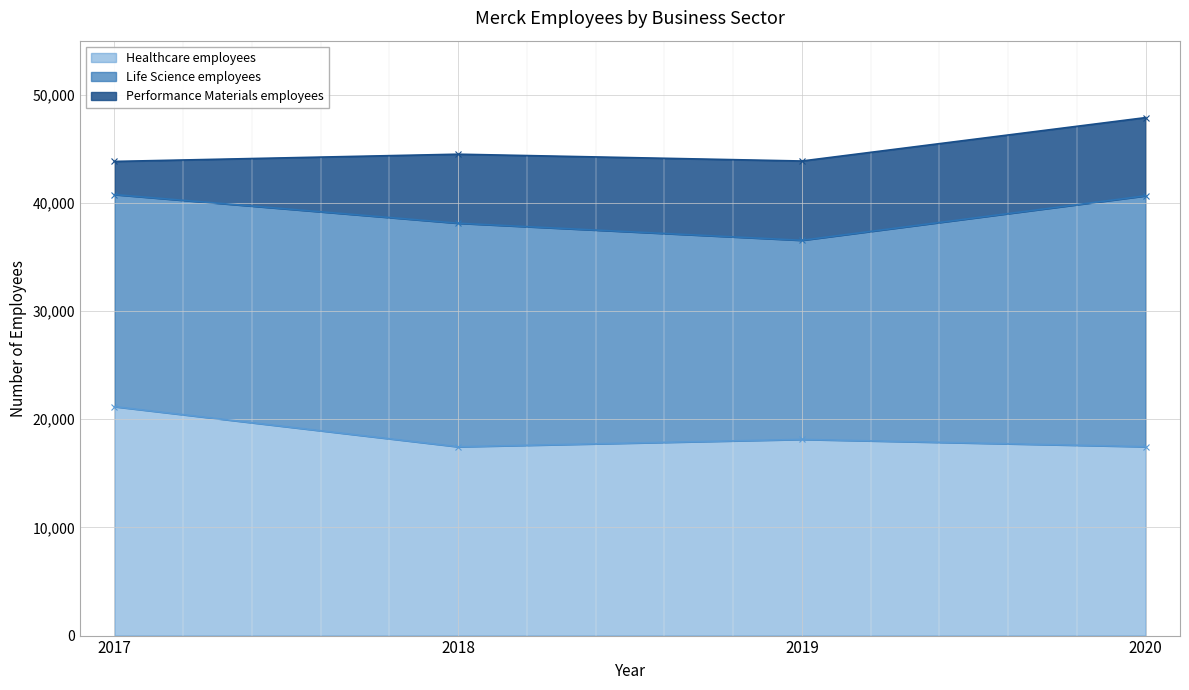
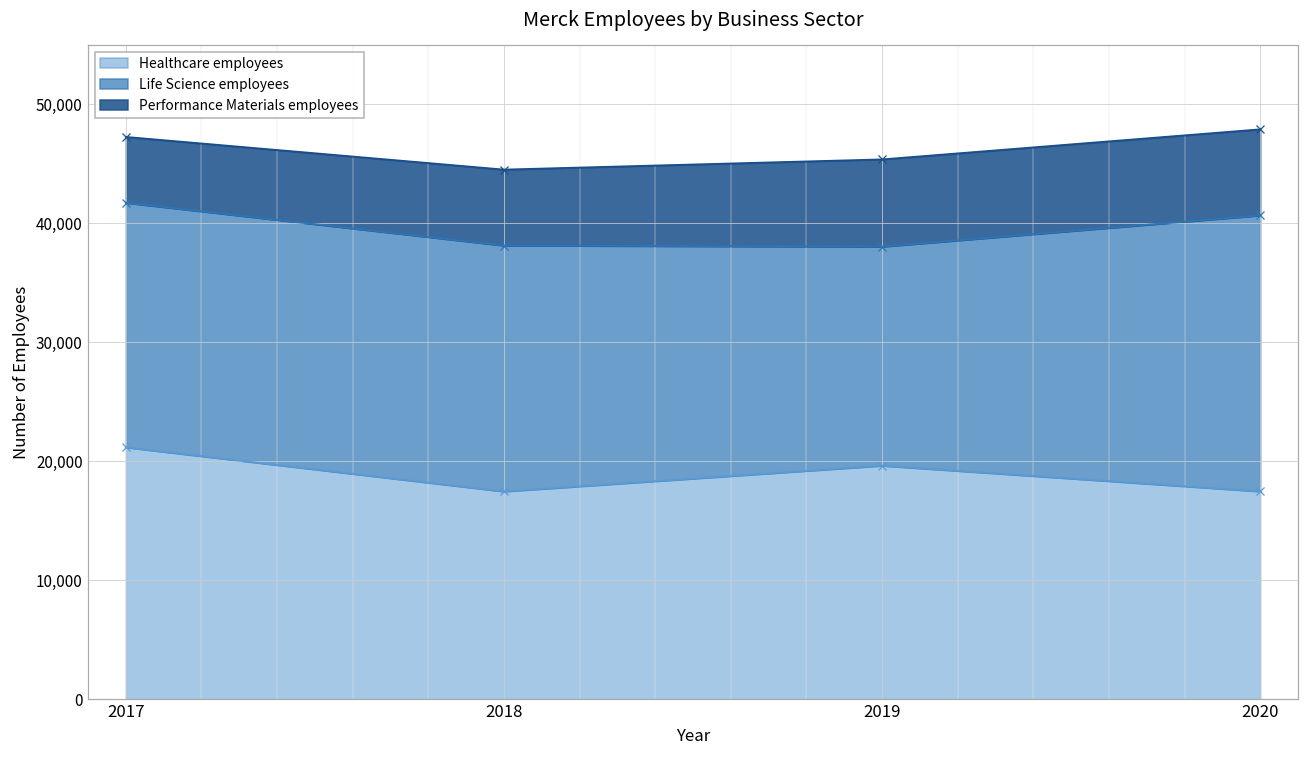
  {
    "Healthcare employees": {
      "2017": "21,200",
      "2018": "17,500",
-     "2019": "18,100",
+     "2019": "19,600",
      "2020": "17,500"
    },
    "Life Science employees": {
-     "2017": "19,600",
+     "2017": "20,600",
      "2018": "20,700",
      "2019": "18,400",
      "2020": "23,200"
    },
    "Performance Materials employees": {
-     "2017": "3,100",
+     "2017": "5,500",
      "2018": "6,400",
      "2019": "7,300",
      "2020": "7,200"
    }
  }
